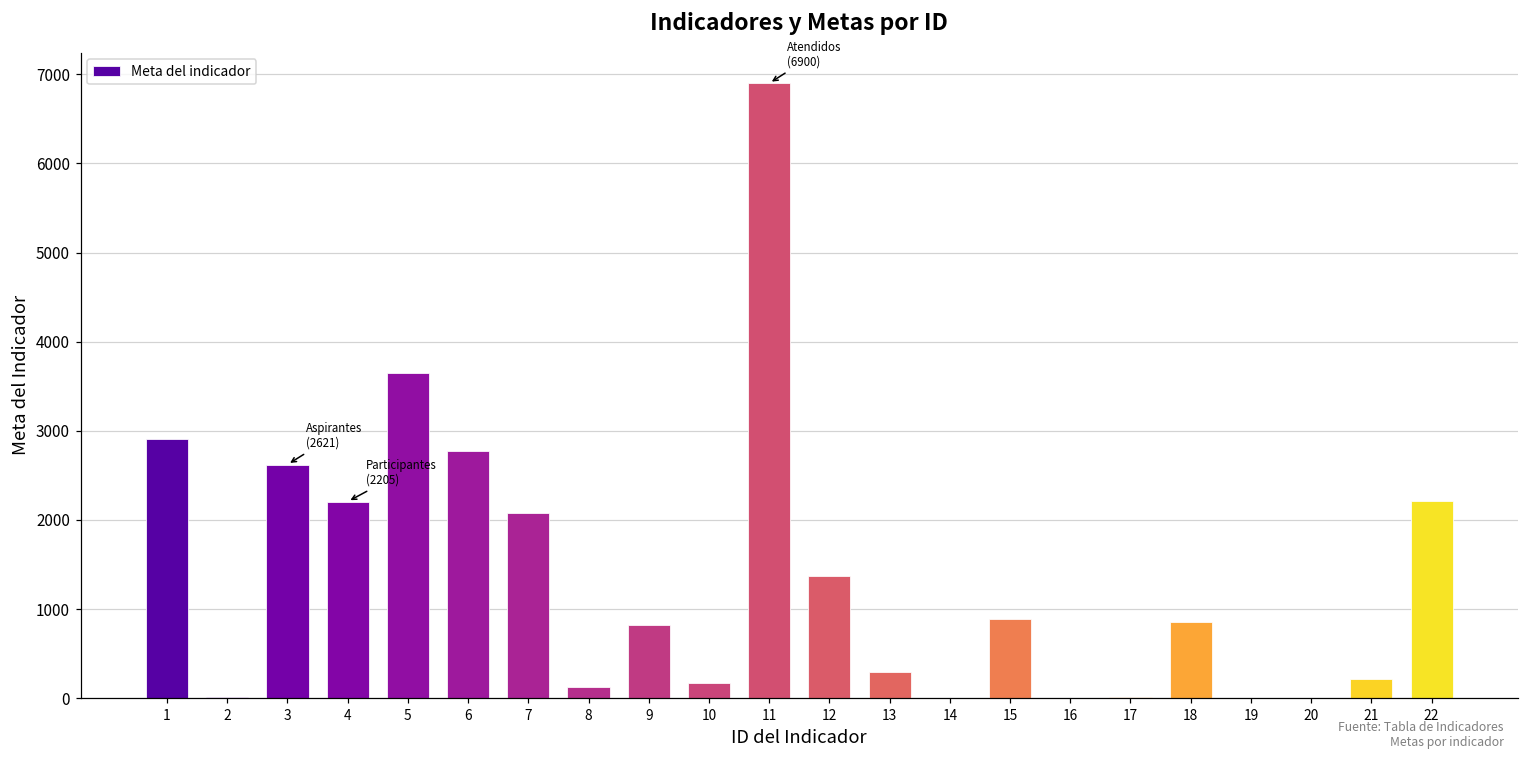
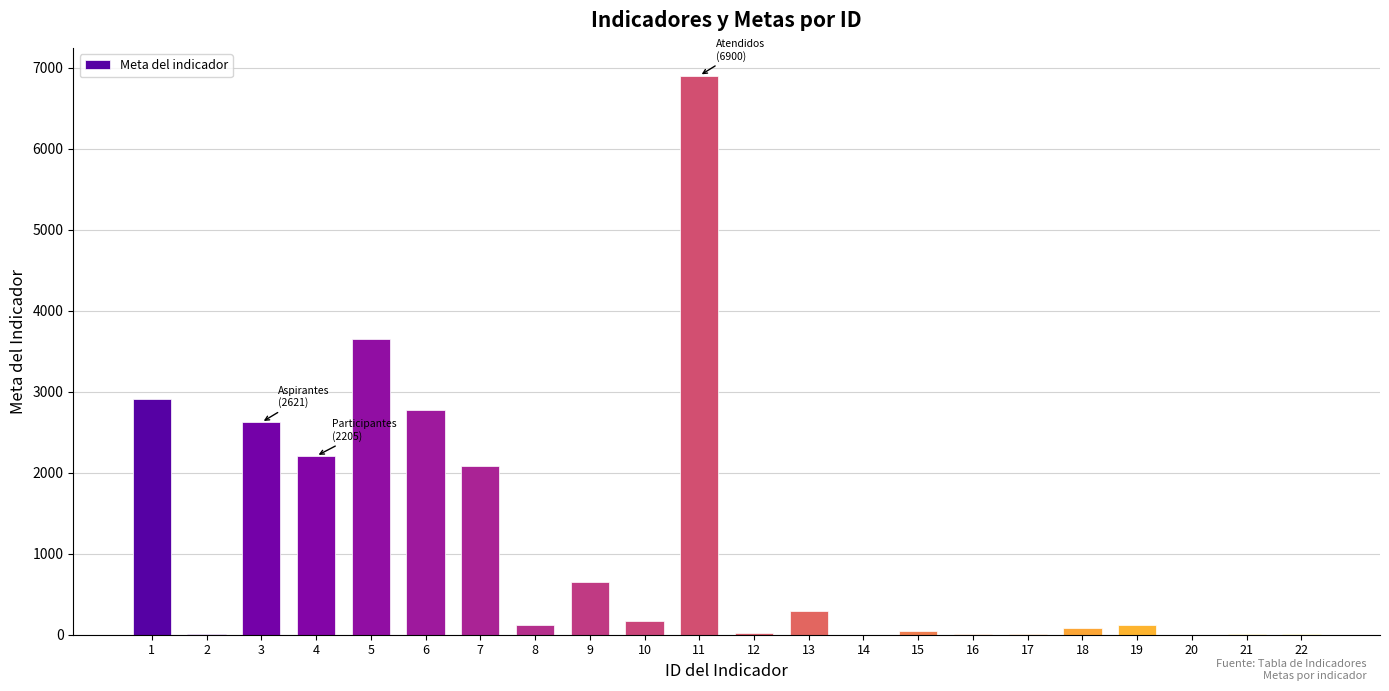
  {
    "1": 2900,
    "6": 2800,
    "7": 2100,
    "8": 100,
-   "9": 800,
+   "9": 700,
    "10": 200,
-   "12": 1400,
+   "12": 0,
    "13": 300,
-   "15": 900,
-   "18": 900,
-   "19": 0,
-   "21": 200,
-   "22": 2200
+   "15": 0,
+   "18": 100,
+   "19": 100,
+   "21": 0,
+   "22": 0
  }
